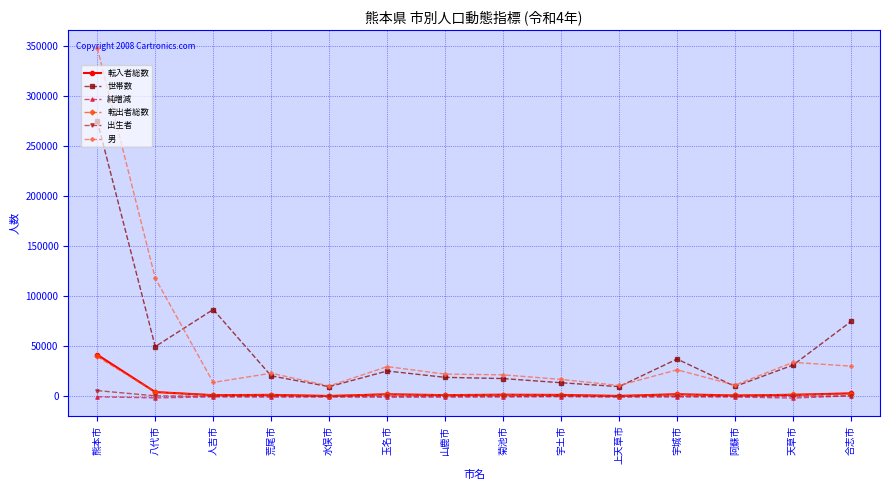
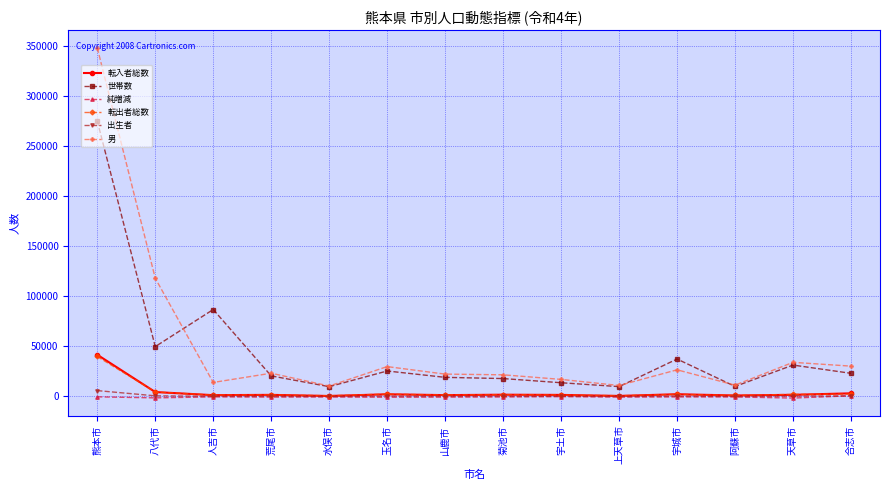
  {
    "世帯数": {
      "八代市": 50000,
      "人吉市": 87000,
      "荒尾市": 21000,
      "玉名市": 26000,
      "山鹿市": 19000,
      "菊池市": 18000,
      "宇土市": 14000,
      "宇城市": 37000,
      "天草市": 31000,
-     "合志市": 75000
+     "合志市": 23000
    },
    "男": {
      "八代市": 118000,
      "人吉市": 14000,
      "荒尾市": 23000,
      "玉名市": 30000,
      "山鹿市": 22000,
      "菊池市": 22000,
      "宇土市": 17000,
      "宇城市": 27000,
      "天草市": 34000,
      "合志市": 30000
    }
  }
